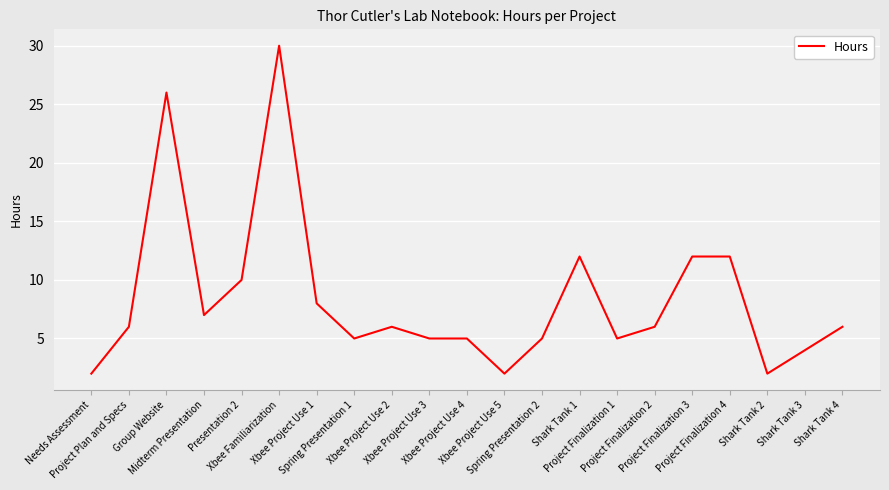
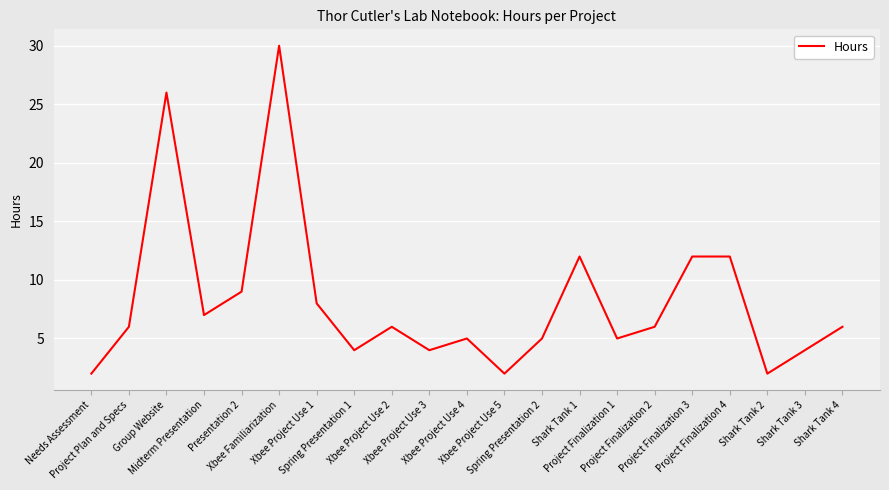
  {
    "Needs Assessment": 2,
    "Project Plan and Specs": 6,
    "Group Website": 26,
    "Midterm Presentation": 7,
-   "Presentation 2": 10,
+   "Presentation 2": 9,
    "Xbee Familiarization": 30,
    "Xbee Project Use 1": 8,
-   "Spring Presentation 1": 5,
+   "Spring Presentation 1": 4,
    "Xbee Project Use 2": 6,
-   "Xbee Project Use 3": 5,
+   "Xbee Project Use 3": 4,
    "Xbee Project Use 4": 5,
    "Xbee Project Use 5": 2,
    "Spring Presentation 2": 5,
    "Shark Tank 1": 12,
    "Project Finalization 1": 5,
    "Project Finalization 2": 6,
    "Project Finalization 3": 12,
    "Project Finalization 4": 12,
    "Shark Tank 2": 2,
    "Shark Tank 3": 4,
    "Shark Tank 4": 6
  }
